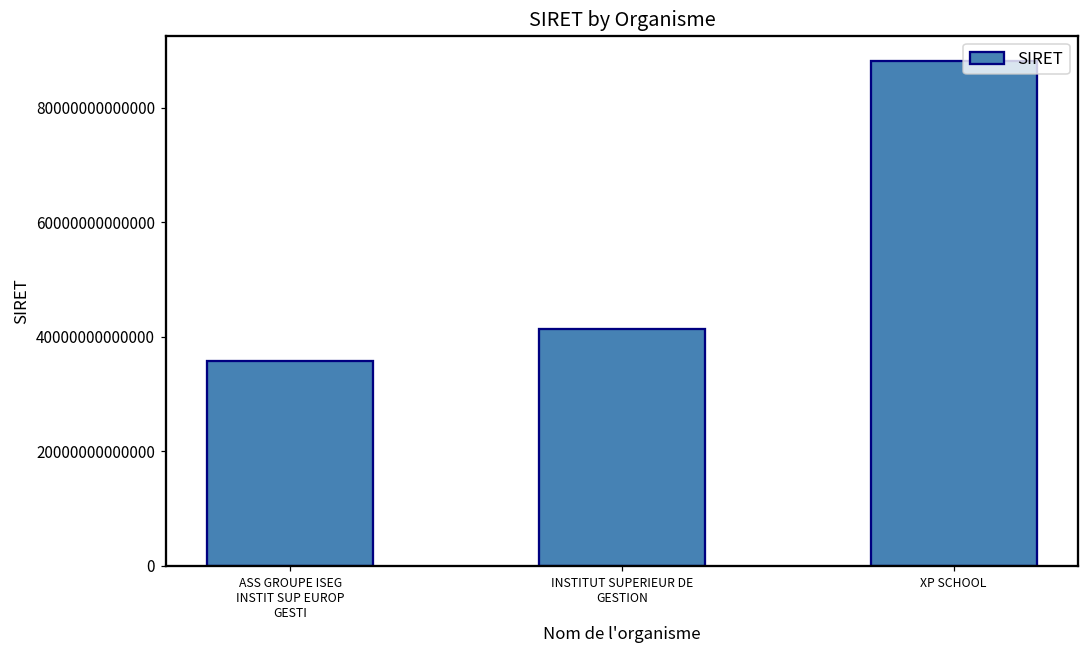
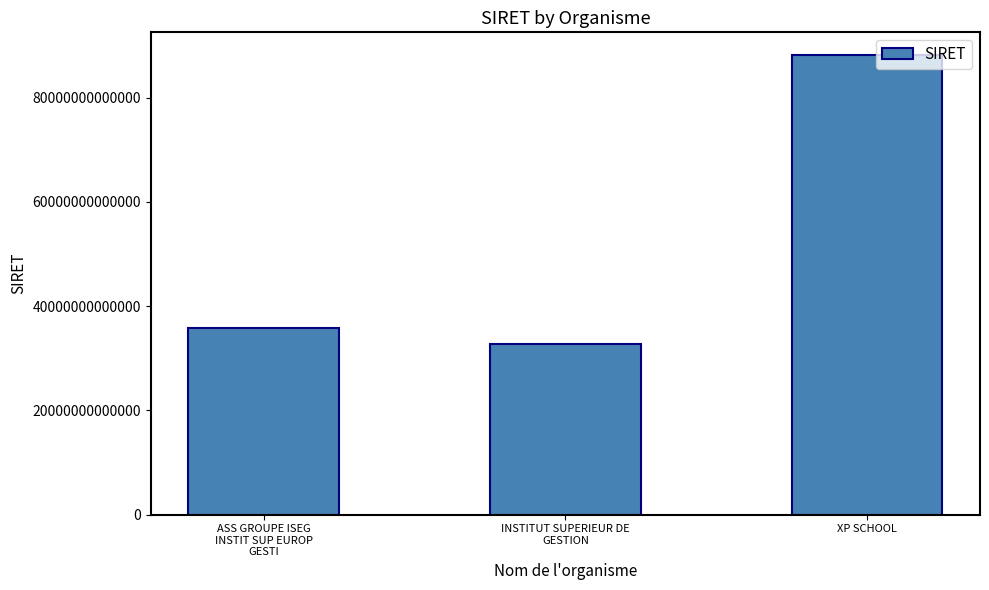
  {
    "ASS GROUPE ISEG INSTIT SUP EUROP GESTI": 36000000000000,
-   "INSTITUT SUPERIEUR DE GESTION": 41000000000000,
+   "INSTITUT SUPERIEUR DE GESTION": 33000000000000,
    "XP SCHOOL": 88000000000000
  }
